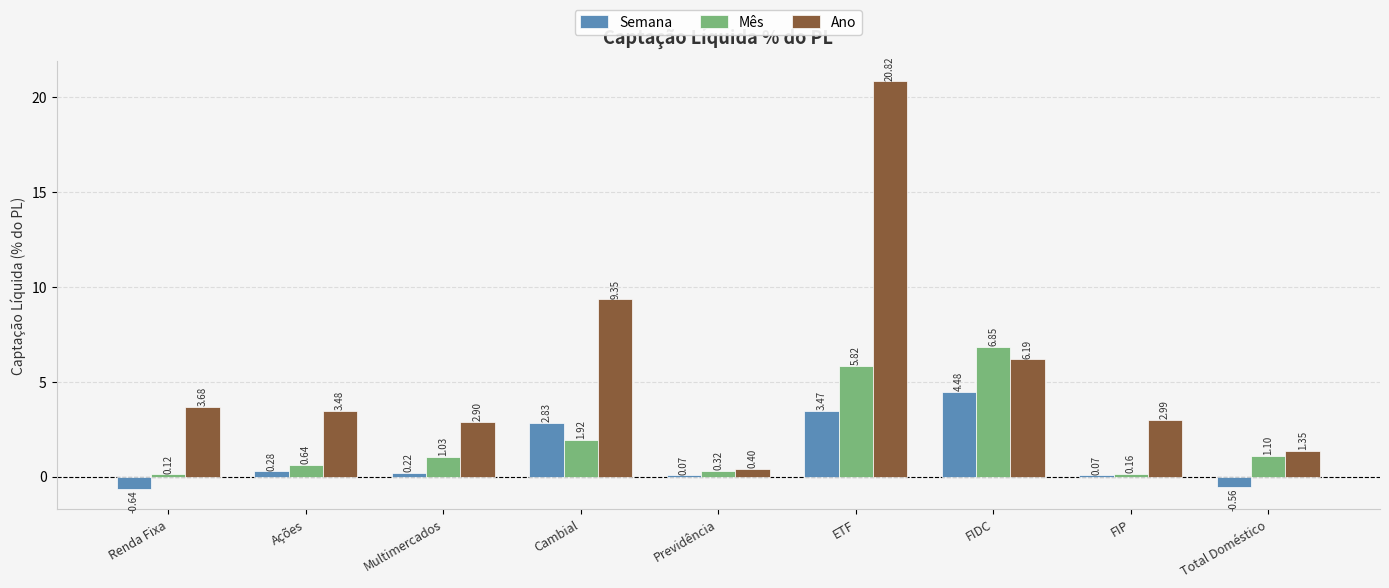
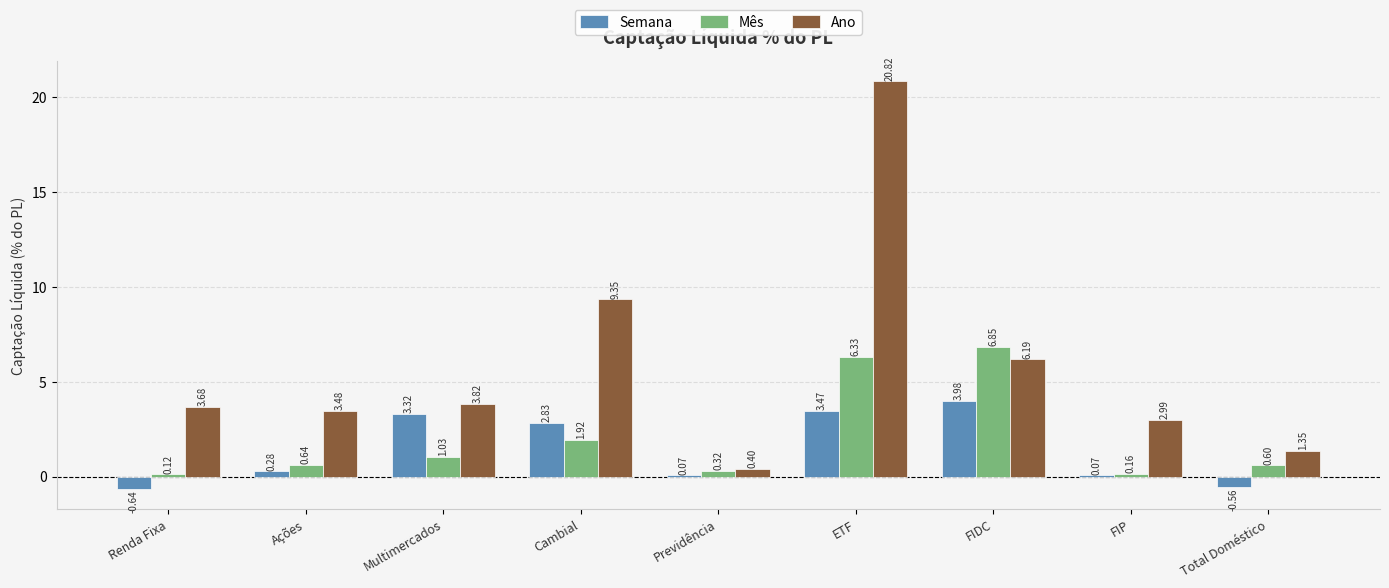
  {
    "Semana": {
      "Renda Fixa": -0.64,
      "Ações": 0.28,
-     "Multimercados": 0.22,
+     "Multimercados": 3.32,
      "Cambial": 2.83,
      "Previdência": 0.07,
      "ETF": 3.47,
-     "FIDC": 4.48,
+     "FIDC": 3.98,
      "FIP": 0.07,
      "Total Doméstico": -0.56
    },
    "Mês": {
      "Renda Fixa": 0.12,
      "Ações": 0.64,
      "Multimercados": 1.03,
      "Cambial": 1.92,
      "Previdência": 0.32,
-     "ETF": 5.82,
+     "ETF": 6.33,
      "FIDC": 6.85,
      "FIP": 0.16,
-     "Total Doméstico": 1.10
+     "Total Doméstico": 0.60
    },
    "Ano": {
      "Renda Fixa": 3.68,
      "Ações": 3.48,
-     "Multimercados": 2.90,
+     "Multimercados": 3.82,
      "Cambial": 9.35,
      "Previdência": 0.40,
      "ETF": 20.82,
      "FIDC": 6.19,
      "FIP": 2.99,
      "Total Doméstico": 1.35
    }
  }
